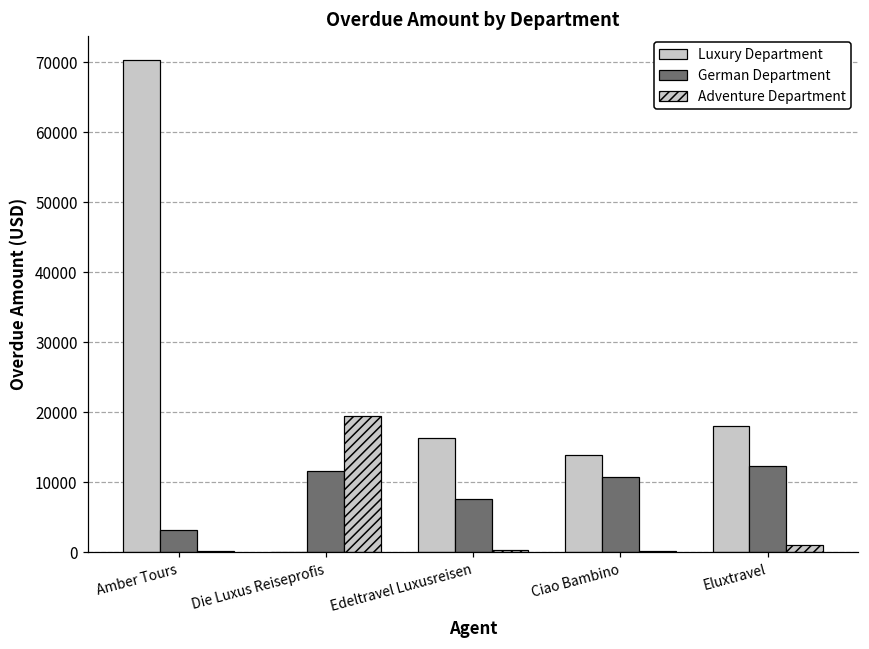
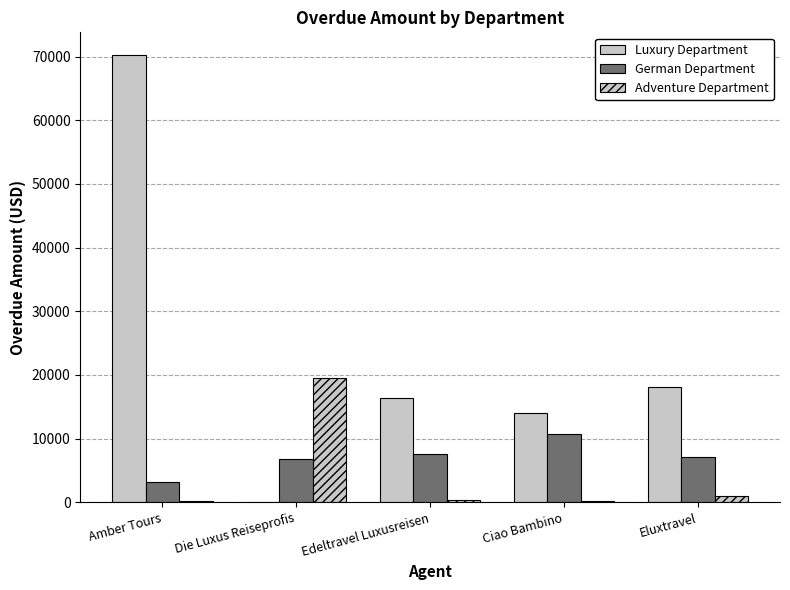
  {
    "German Department": {
      "Amber Tours": 3000,
-     "Die Luxus Reiseprofis": 12000,
+     "Die Luxus Reiseprofis": 7000,
      "Edeltravel Luxusreisen": 8000,
      "Ciao Bambino": 11000,
-     "Eluxtravel": 12000
+     "Eluxtravel": 7000
    }
  }
